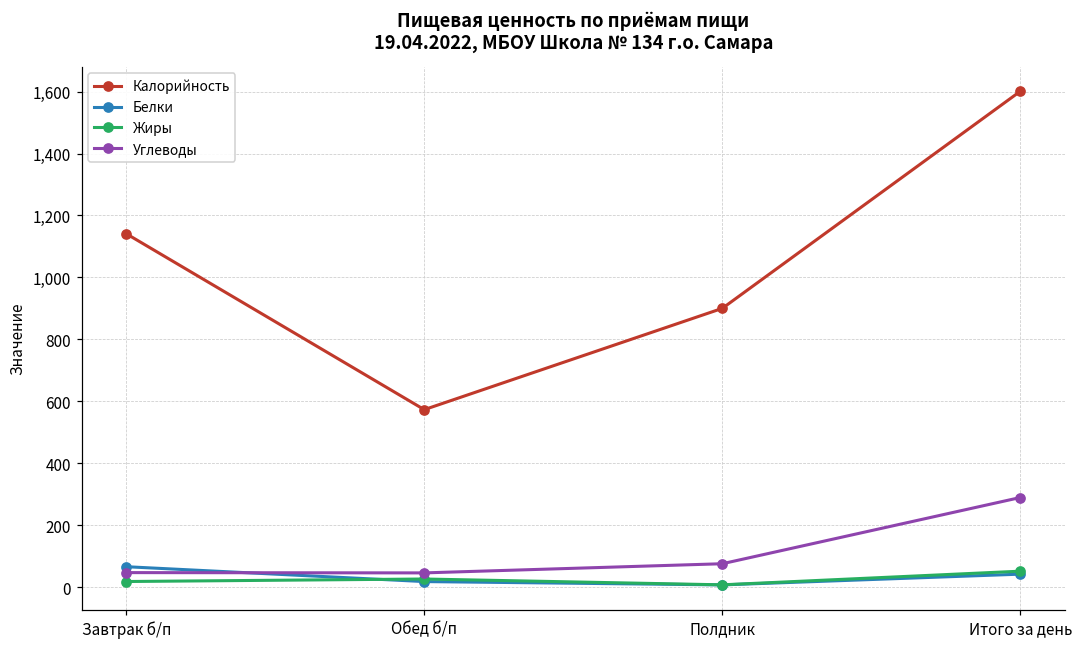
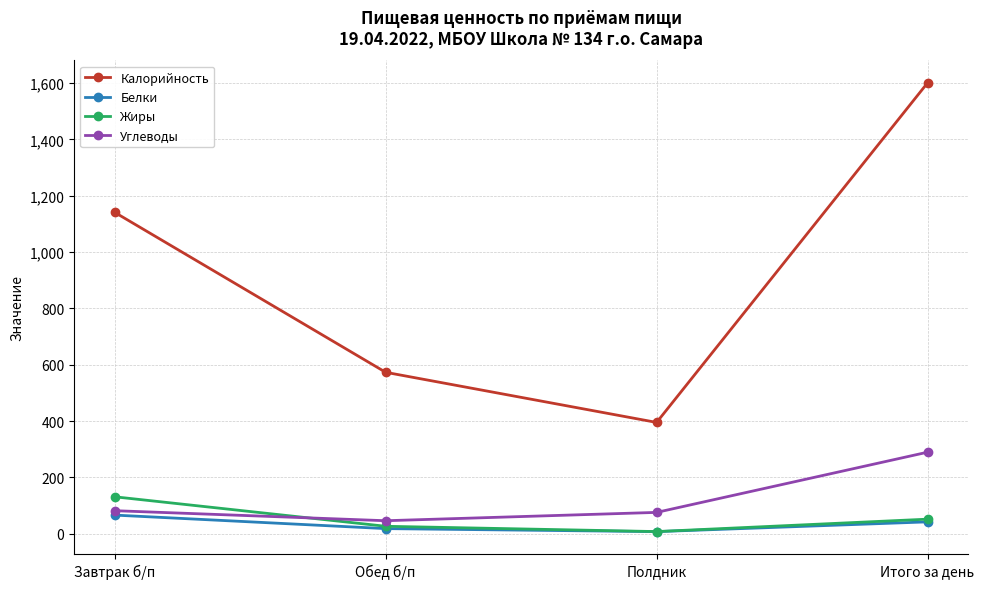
  {
    "Калорийность": {
      "Завтрак б/п": "1,140",
      "Обед б/п": "570",
-     "Полдник": "900",
+     "Полдник": "400",
      "Итого за день": "1,600"
    },
    "Белки": {
      "Завтрак б/п": "70",
      "Итого за день": "40"
    },
    "Жиры": {
-     "Завтрак б/п": "20",
+     "Завтрак б/п": "130",
      "Итого за день": "50"
    },
    "Углеводы": {
-     "Завтрак б/п": "50",
+     "Завтрак б/п": "80",
      "Обед б/п": "50",
      "Полдник": "80",
      "Итого за день": "290"
    }
  }
